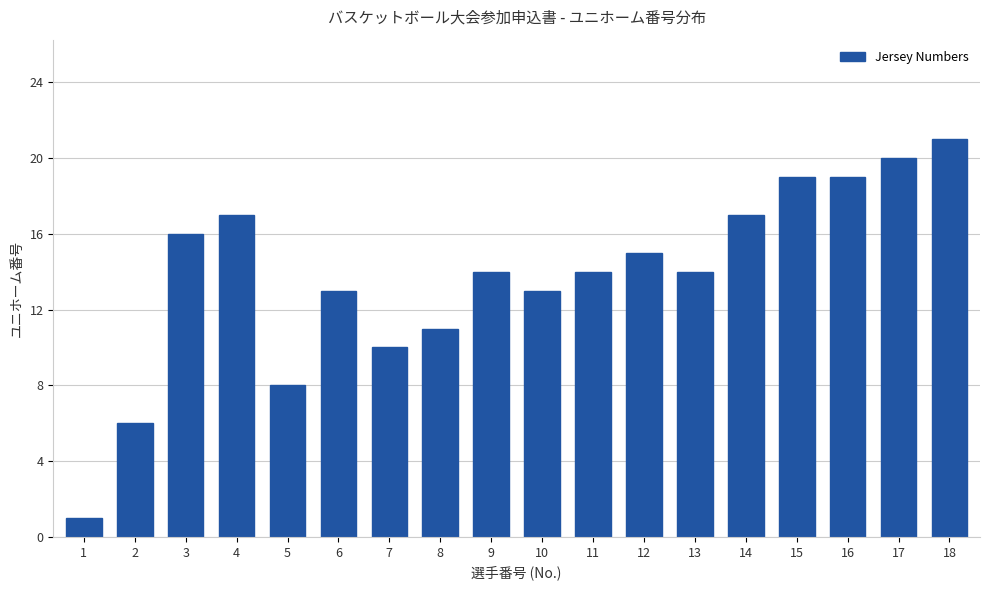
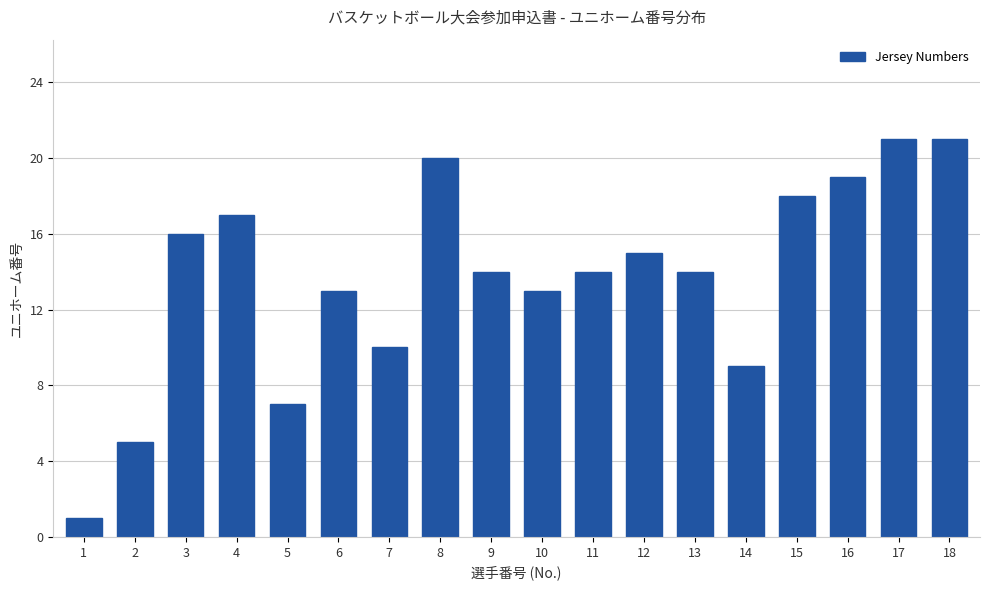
  {
    "1": 1,
-   "2": 6,
+   "2": 5,
    "3": 16,
    "4": 17,
-   "5": 8,
+   "5": 7,
    "6": 13,
    "7": 10,
-   "8": 11,
+   "8": 20,
    "9": 14,
    "10": 13,
    "11": 14,
    "12": 15,
    "13": 14,
-   "14": 17,
-   "15": 19,
+   "14": 9,
+   "15": 18,
    "16": 19,
-   "17": 20,
+   "17": 21,
    "18": 21
  }
